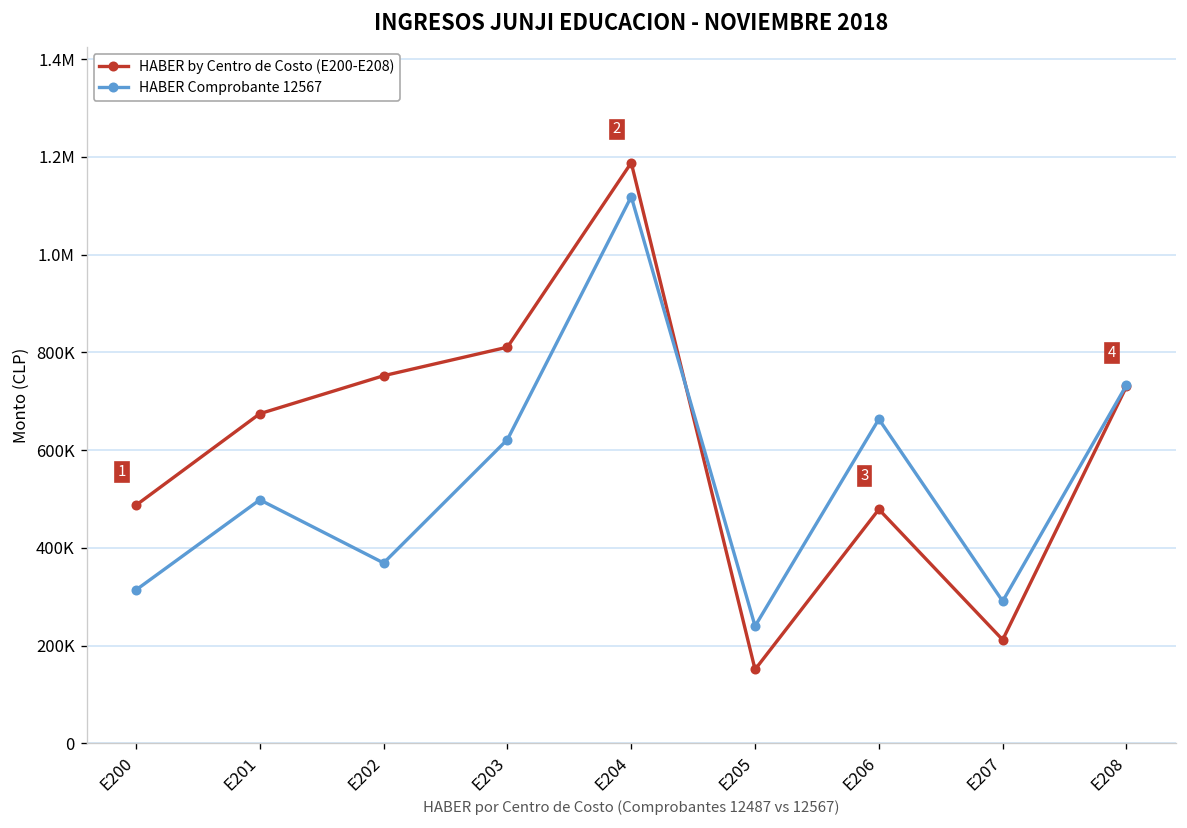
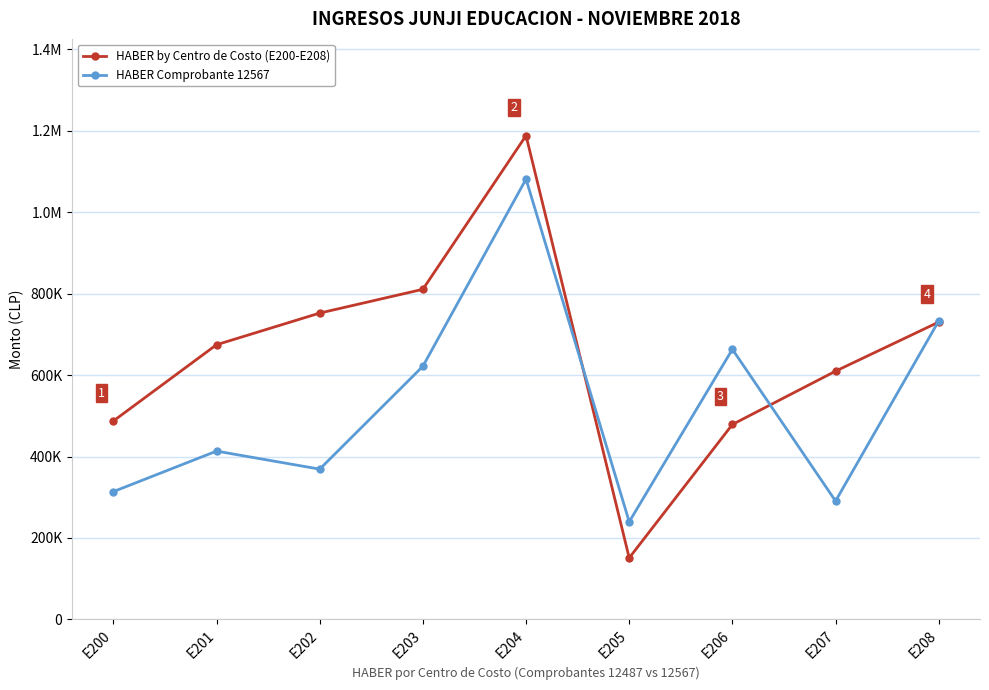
  {
    "HABER by Centro de Costo (E200-E208)": {
      "E201": 670000,
      "E202": 750000,
      "E203": 810000,
      "E205": 150000,
-     "E207": 210000
+     "E207": 610000
    },
    "HABER Comprobante 12567": {
      "E200": 310000,
-     "E201": 500000,
+     "E201": 410000,
      "E202": 370000,
      "E203": 620000,
-     "E204": 1120000,
+     "E204": 1080000,
      "E205": 240000,
      "E206": 660000,
      "E207": 290000
    }
  }
